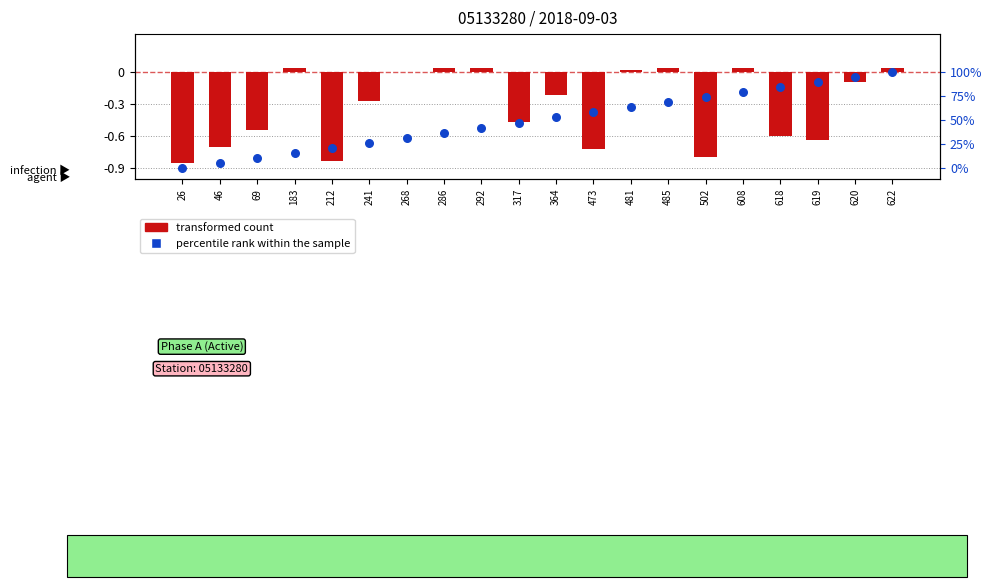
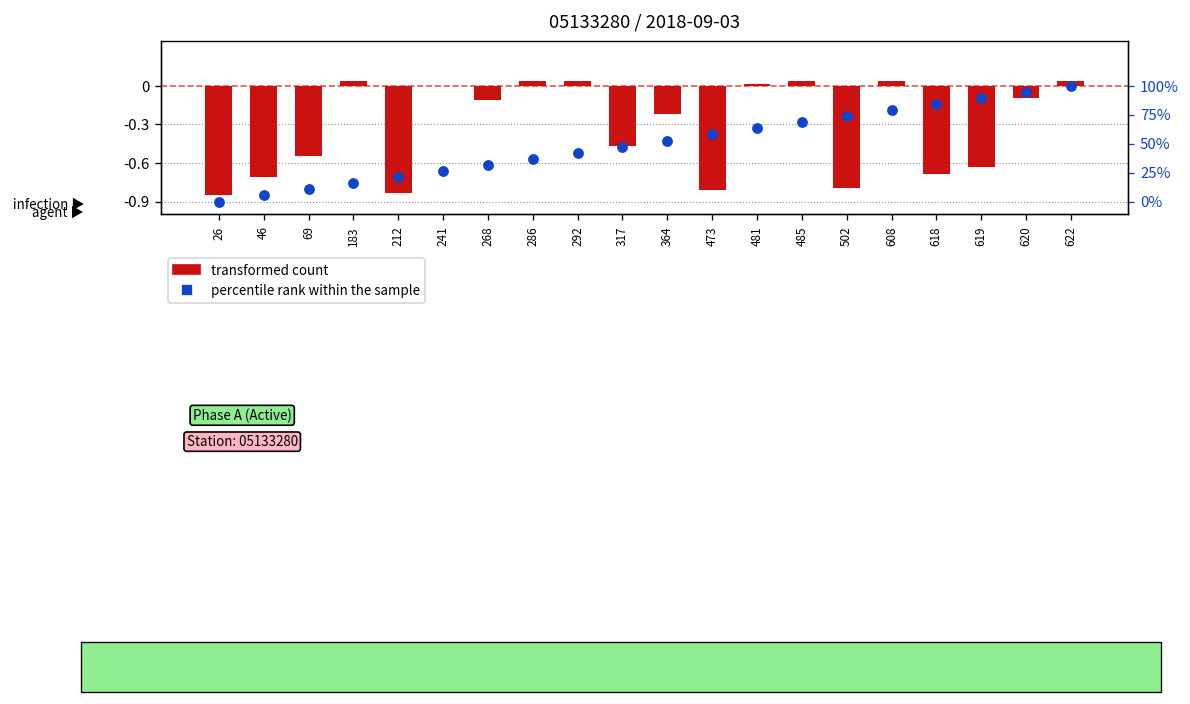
  {
    "transformed count": {
      "26": -0.85,
      "46": -0.71,
      "69": -0.54,
      "183": 0.03,
      "212": -0.83,
-     "241": -0.27,
-     "268": 0.00,
+     "241": 0.00,
+     "268": -0.11,
      "286": 0.03,
      "292": 0.03,
      "317": -0.47,
      "364": -0.22,
-     "473": -0.72,
+     "473": -0.81,
      "485": 0.03,
      "502": -0.80,
      "608": 0.03,
-     "618": -0.60,
+     "618": -0.69,
      "619": -0.63,
      "620": -0.09,
      "622": 0.03
    }
  }
